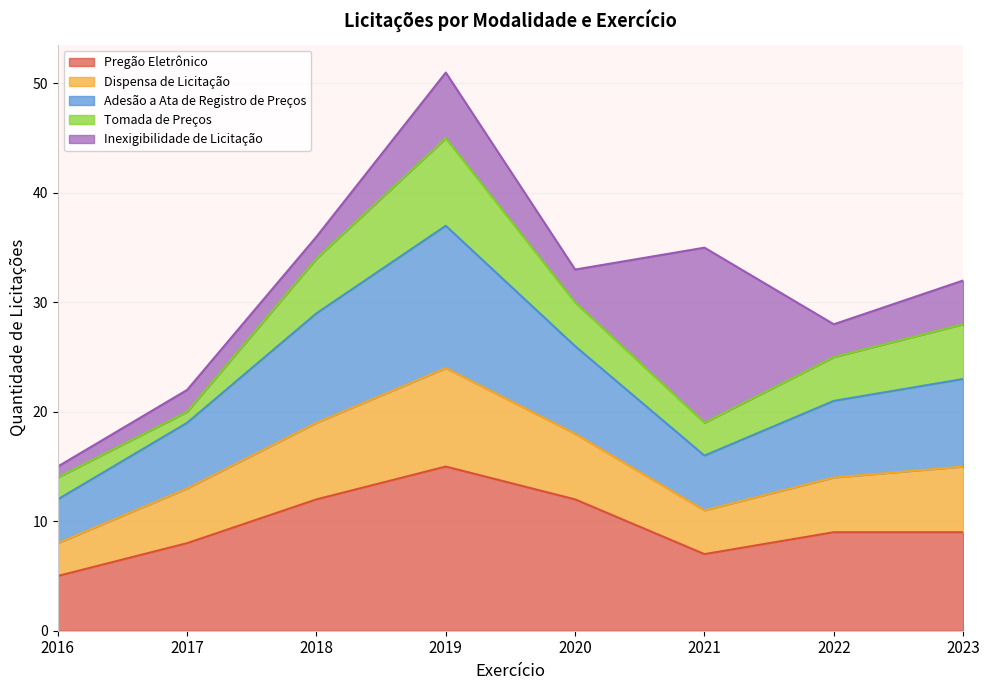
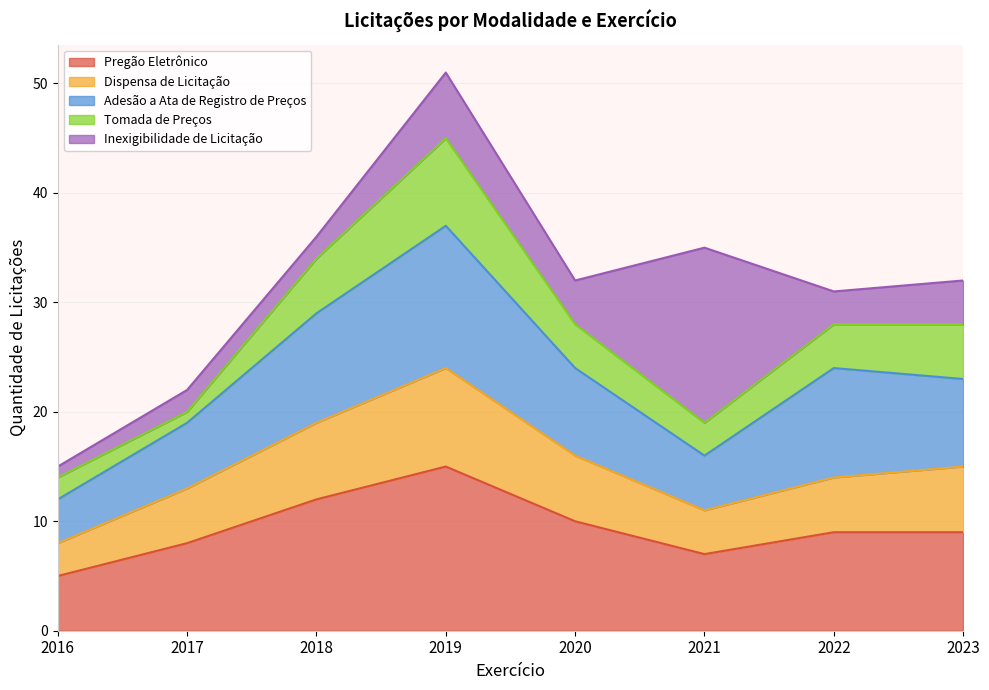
  {
    "Pregão Eletrônico": {
      "2016": 5,
      "2017": 8,
      "2018": 12,
      "2019": 15,
-     "2020": 12,
+     "2020": 10,
      "2021": 7,
      "2022": 9,
      "2023": 9
    },
    "Dispensa de Licitação": {
      "2016": 3,
      "2017": 5,
      "2018": 7,
      "2019": 9,
      "2020": 6,
      "2021": 4,
      "2022": 5,
      "2023": 6
    },
    "Adesão a Ata de Registro de Preços": {
      "2016": 4,
      "2017": 6,
      "2018": 10,
      "2019": 13,
      "2020": 8,
      "2021": 5,
-     "2022": 7,
+     "2022": 10,
      "2023": 8
    },
    "Tomada de Preços": {
      "2016": 2,
      "2017": 1,
      "2018": 5,
      "2019": 8,
      "2020": 4,
      "2021": 3,
      "2022": 4,
      "2023": 5
    },
    "Inexigibilidade de Licitação": {
      "2016": 1,
      "2017": 2,
      "2018": 2,
      "2019": 6,
-     "2020": 3,
+     "2020": 4,
      "2021": 16,
      "2022": 3,
      "2023": 4
    }
  }
